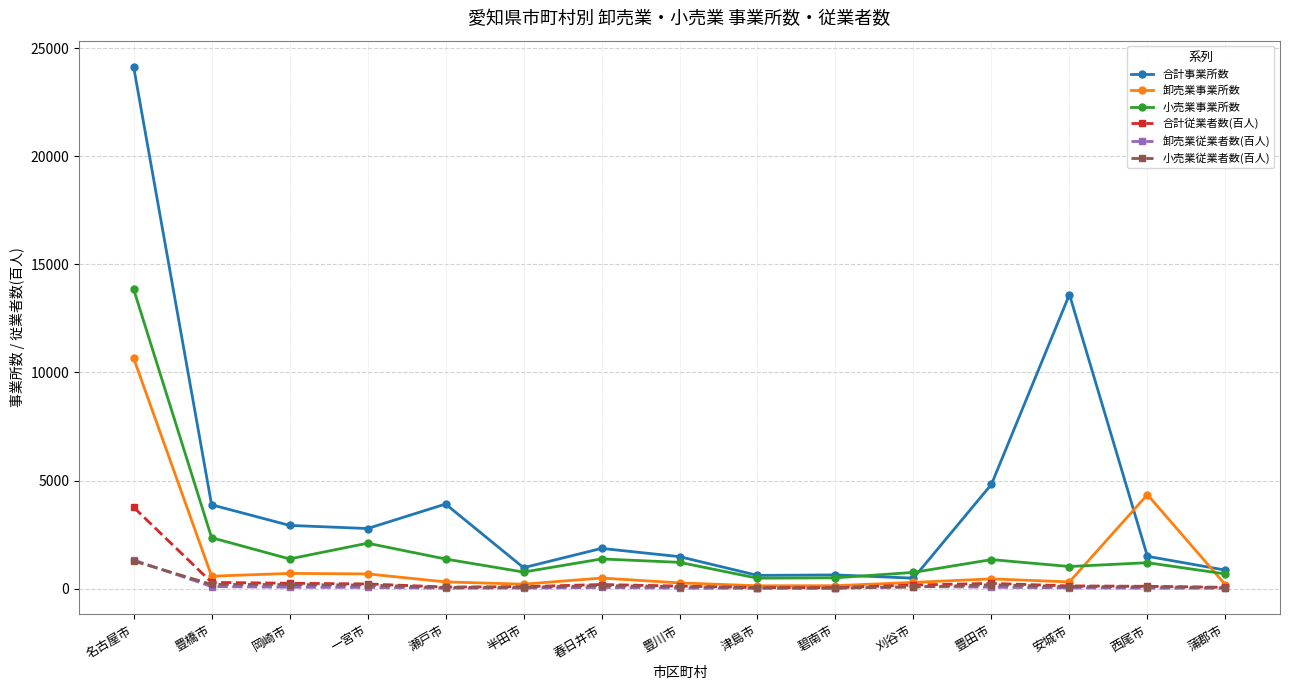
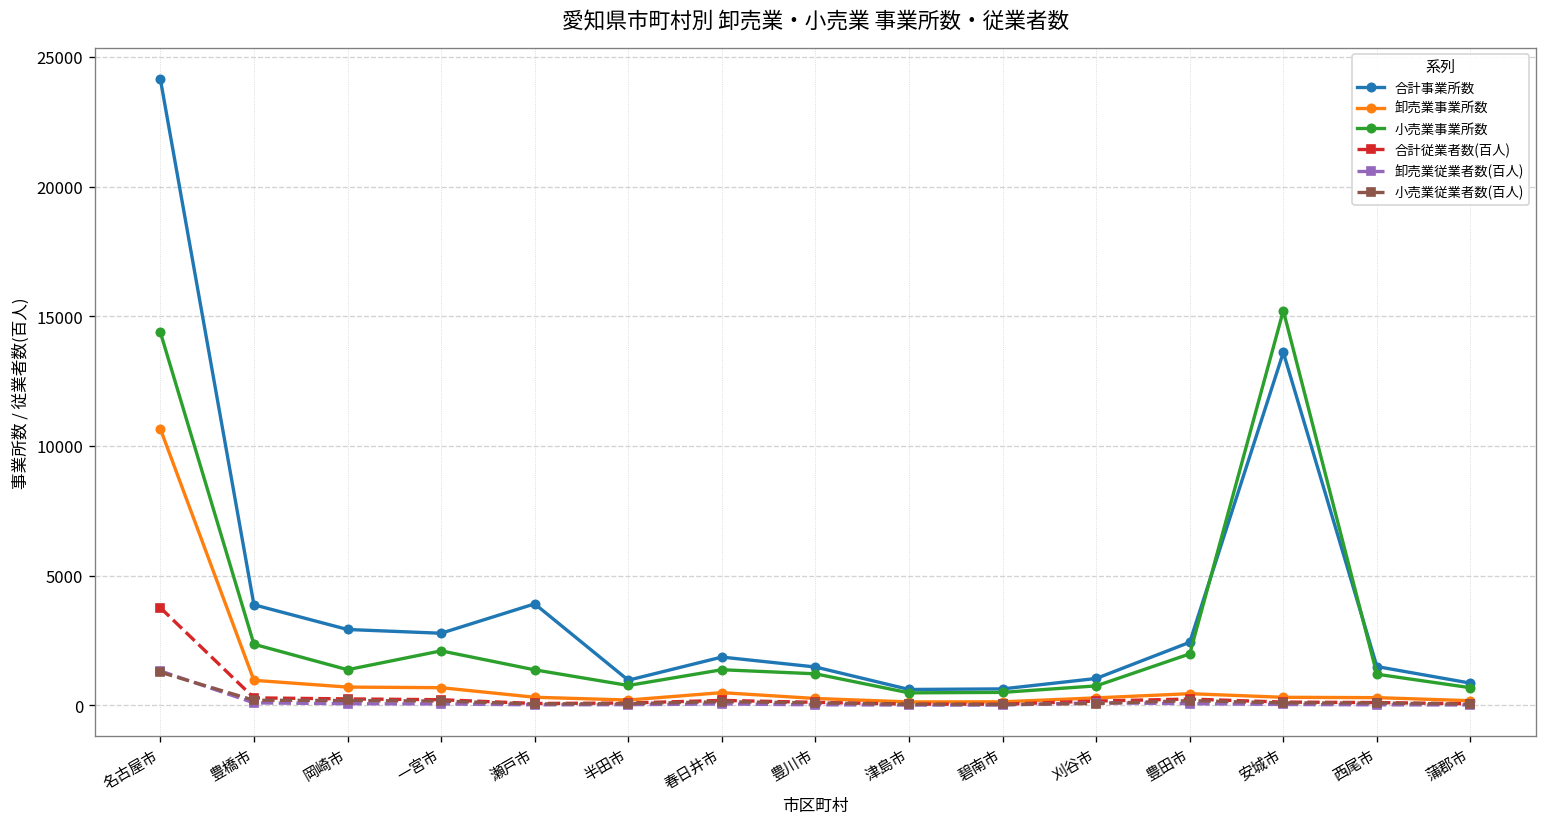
  {
    "合計事業所数": {
      "名古屋市": 24100,
      "豊橋市": 3900,
      "岡崎市": 2900,
      "一宮市": 2800,
      "瀬戸市": 3900,
      "半田市": 1000,
      "春日井市": 1900,
      "豊川市": 1500,
      "津島市": 600,
      "碧南市": 600,
-     "刈谷市": 500,
-     "豊田市": 4800,
+     "刈谷市": 1000,
+     "豊田市": 2400,
      "安城市": 13600,
      "西尾市": 1500,
      "蒲郡市": 900
    },
    "卸売業事業所数": {
      "名古屋市": 10700,
-     "豊橋市": 600,
+     "豊橋市": 1000,
      "岡崎市": 700,
      "一宮市": 700,
      "瀬戸市": 300,
      "春日井市": 500,
      "豊川市": 300,
      "刈谷市": 300,
      "豊田市": 400,
      "安城市": 300,
-     "西尾市": 4300
+     "西尾市": 300
    },
    "小売業事業所数": {
-     "名古屋市": 13900,
+     "名古屋市": 14400,
      "豊橋市": 2400,
      "岡崎市": 1400,
      "一宮市": 2100,
      "瀬戸市": 1400,
      "半田市": 800,
      "春日井市": 1400,
      "豊川市": 1200,
      "津島市": 500,
      "碧南市": 500,
      "刈谷市": 700,
-     "豊田市": 1300,
-     "安城市": 1000,
+     "豊田市": 2000,
+     "安城市": 15200,
      "西尾市": 1200,
      "蒲郡市": 700
    },
    "合計従業者数(百人)": {
      "名古屋市": 3800
    },
    "卸売業従業者数(百人)": {
      "岡崎市": 100
    }
  }
